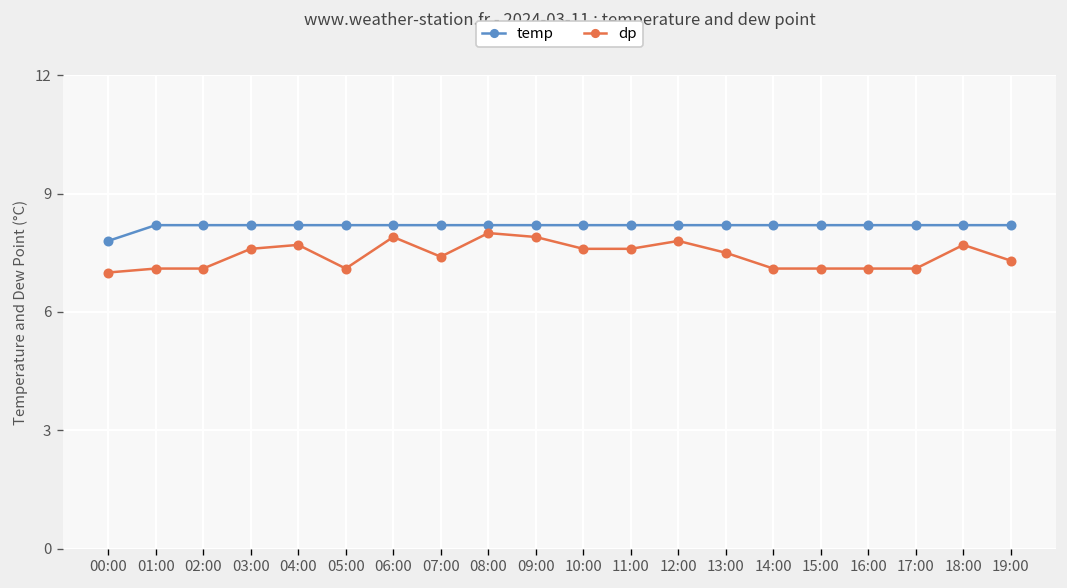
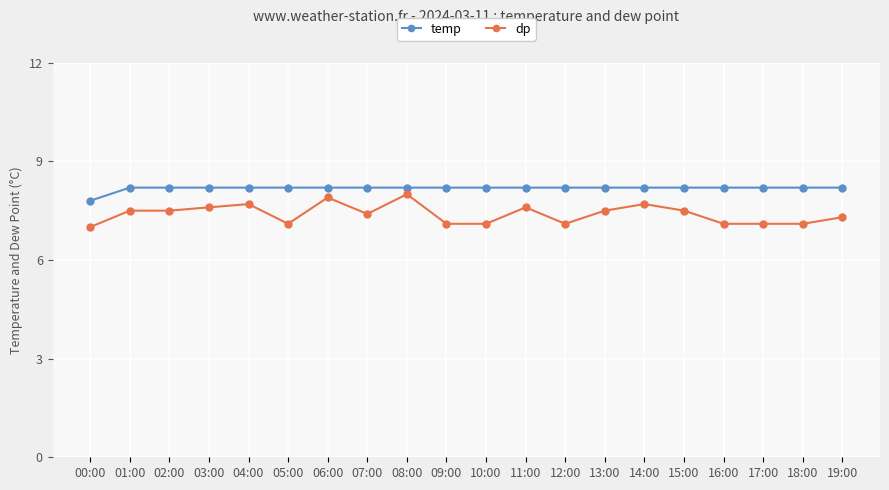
  {
    "temp": {
      "00:00": 7.8,
      "01:00": 8.2,
      "02:00": 8.2,
      "03:00": 8.2,
      "04:00": 8.2,
      "05:00": 8.2,
      "06:00": 8.2,
      "07:00": 8.2,
      "08:00": 8.2,
      "09:00": 8.2,
      "10:00": 8.2,
      "11:00": 8.2,
      "12:00": 8.2,
      "13:00": 8.2,
      "14:00": 8.2,
      "15:00": 8.2,
      "16:00": 8.2,
      "17:00": 8.2,
      "18:00": 8.2,
      "19:00": 8.2
    },
    "dp": {
      "00:00": 7.0,
-     "01:00": 7.1,
-     "02:00": 7.1,
+     "01:00": 7.5,
+     "02:00": 7.5,
      "03:00": 7.6,
      "04:00": 7.7,
      "05:00": 7.1,
      "06:00": 7.9,
      "07:00": 7.4,
      "08:00": 8.0,
-     "09:00": 7.9,
-     "10:00": 7.6,
+     "09:00": 7.1,
+     "10:00": 7.1,
      "11:00": 7.6,
-     "12:00": 7.8,
+     "12:00": 7.1,
      "13:00": 7.5,
-     "14:00": 7.1,
-     "15:00": 7.1,
+     "14:00": 7.7,
+     "15:00": 7.5,
      "16:00": 7.1,
      "17:00": 7.1,
-     "18:00": 7.7,
+     "18:00": 7.1,
      "19:00": 7.3
    }
  }
